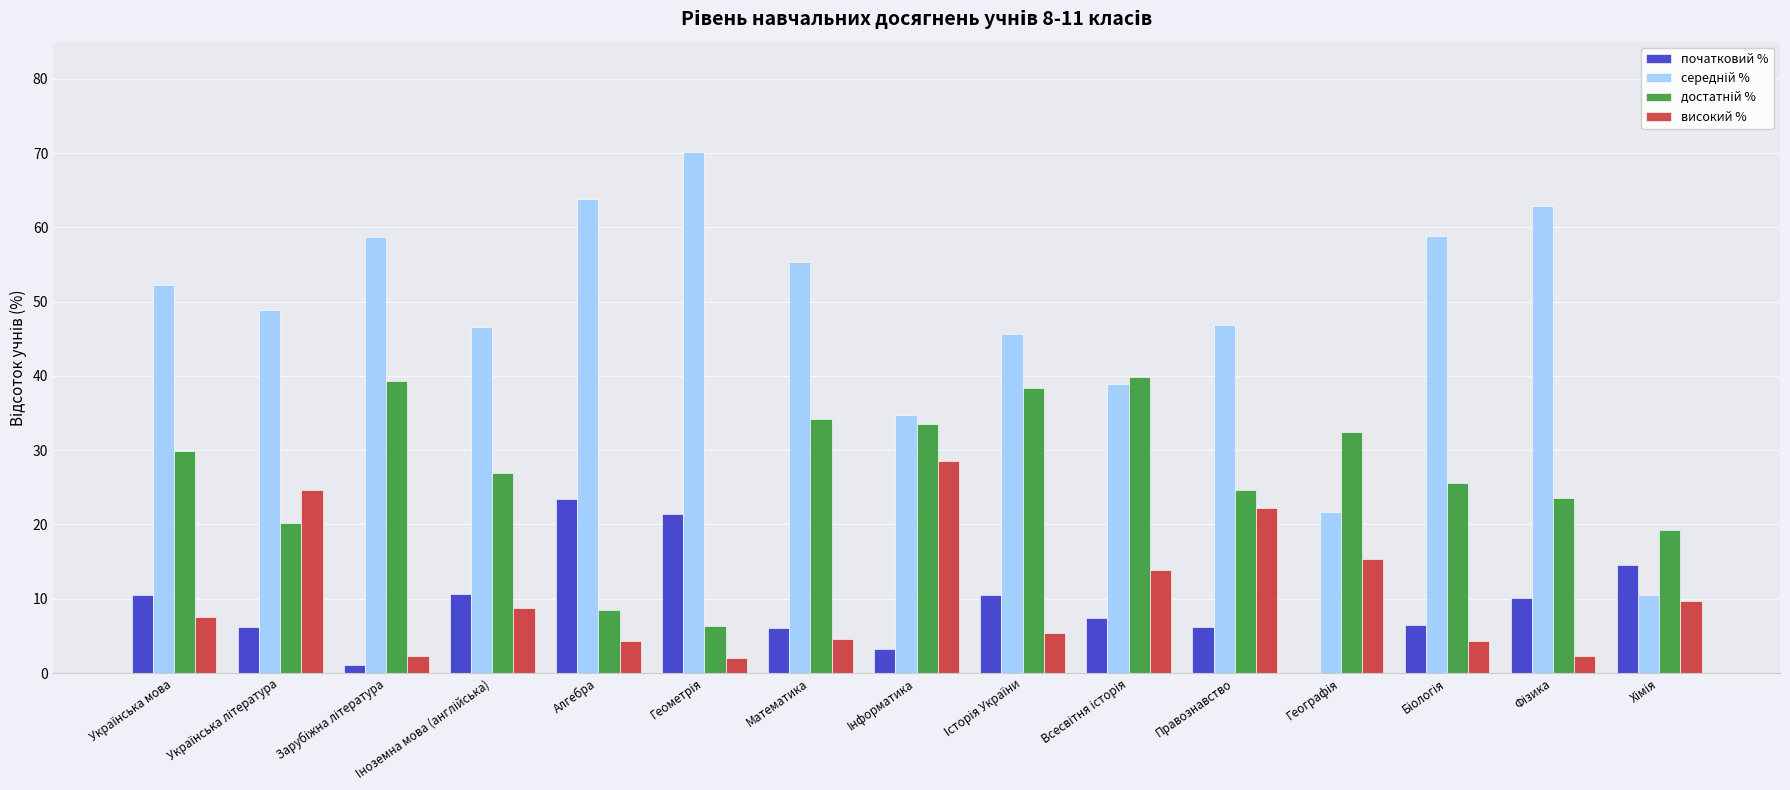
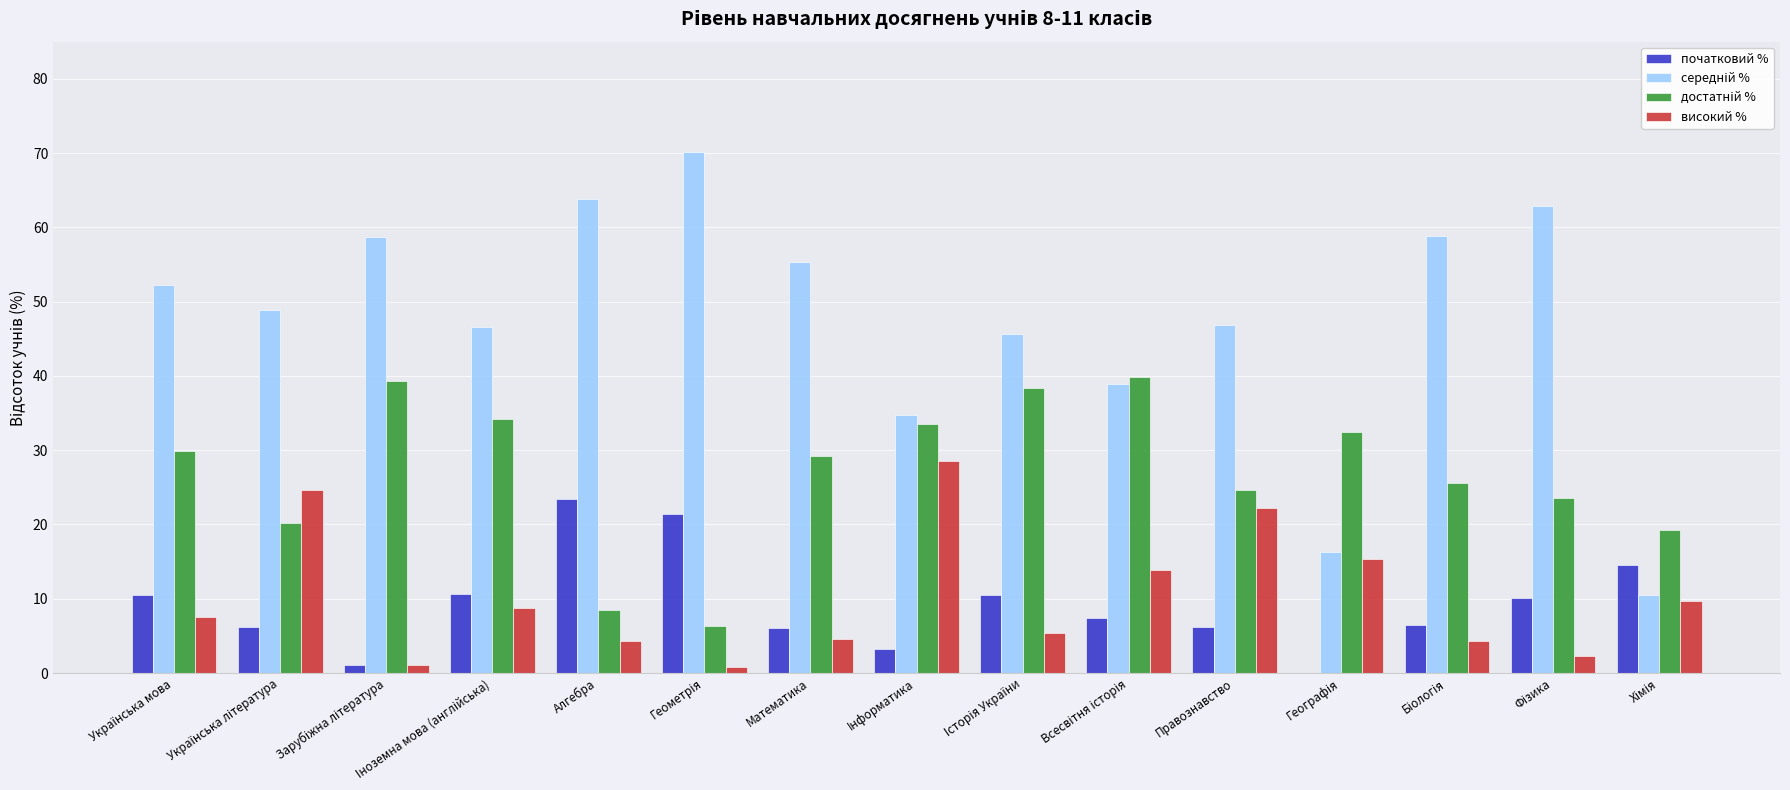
  {
    "початковий %": {
      "Українська мова": 10,
      "Українська література": 6,
      "Зарубіжна література": 1,
      "Іноземна мова (англійська)": 11,
      "Алгебра": 23,
      "Геометрія": 21,
      "Математика": 6,
      "Інформатика": 3,
      "Історія України": 11,
      "Всесвітня історія": 7,
      "Правознавство": 6,
      "Географія": 0,
      "Біологія": 6,
      "Фізика": 10,
      "Хімія": 15
    },
    "середній %": {
      "Українська мова": 52,
      "Українська література": 49,
      "Зарубіжна література": 59,
      "Іноземна мова (англійська)": 47,
      "Алгебра": 64,
      "Геометрія": 70,
      "Математика": 55,
      "Інформатика": 35,
      "Історія України": 46,
      "Всесвітня історія": 39,
      "Правознавство": 47,
-     "Географія": 22,
+     "Географія": 16,
      "Біологія": 59,
      "Фізика": 63,
      "Хімія": 11
    },
    "достатній %": {
      "Українська мова": 30,
      "Українська література": 20,
      "Зарубіжна література": 39,
-     "Іноземна мова (англійська)": 27,
+     "Іноземна мова (англійська)": 34,
      "Алгебра": 9,
      "Геометрія": 6,
-     "Математика": 34,
+     "Математика": 29,
      "Інформатика": 34,
      "Історія України": 38,
      "Всесвітня історія": 40,
      "Правознавство": 25,
      "Географія": 32,
      "Біологія": 26,
      "Фізика": 24,
      "Хімія": 19
    },
    "високий %": {
      "Українська мова": 8,
      "Українська література": 25,
-     "Зарубіжна література": 2,
+     "Зарубіжна література": 1,
      "Іноземна мова (англійська)": 9,
      "Алгебра": 4,
-     "Геометрія": 2,
+     "Геометрія": 1,
      "Математика": 5,
      "Інформатика": 29,
      "Історія України": 5,
      "Всесвітня історія": 14,
      "Правознавство": 22,
      "Географія": 15,
      "Біологія": 4,
      "Фізика": 2,
      "Хімія": 10
    }
  }
